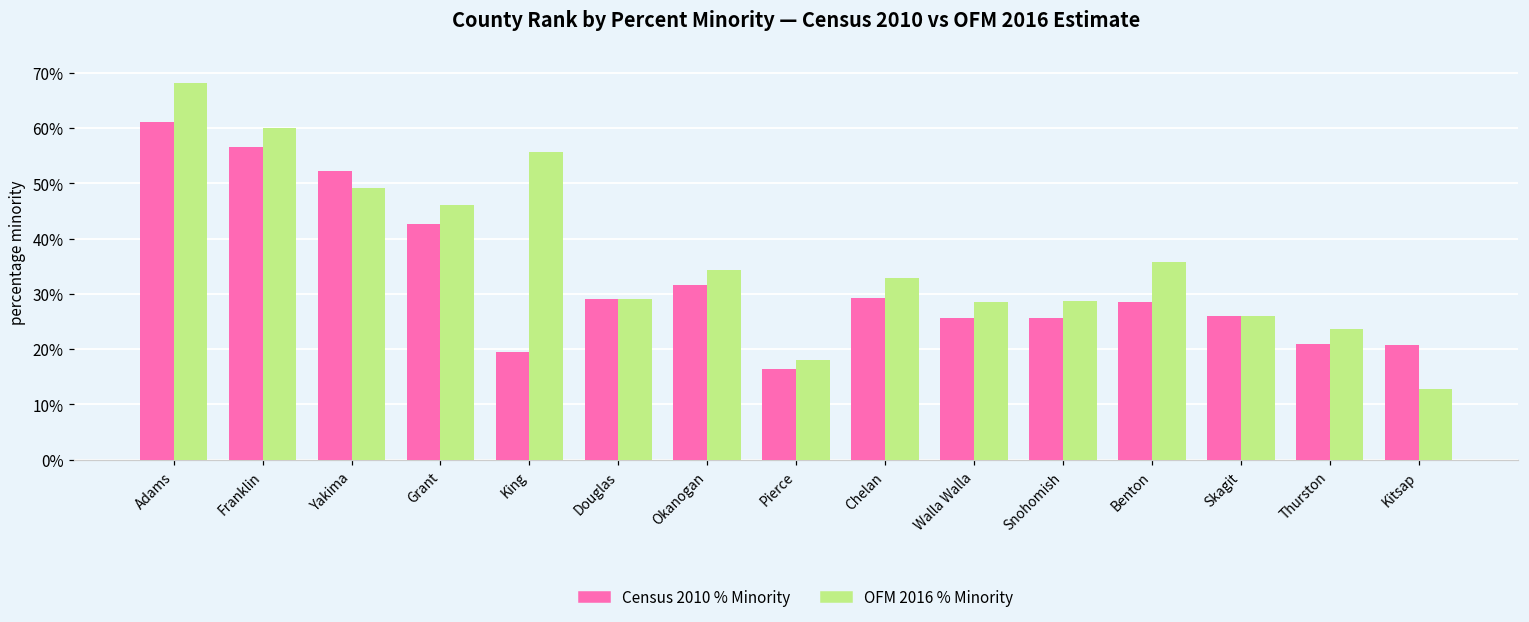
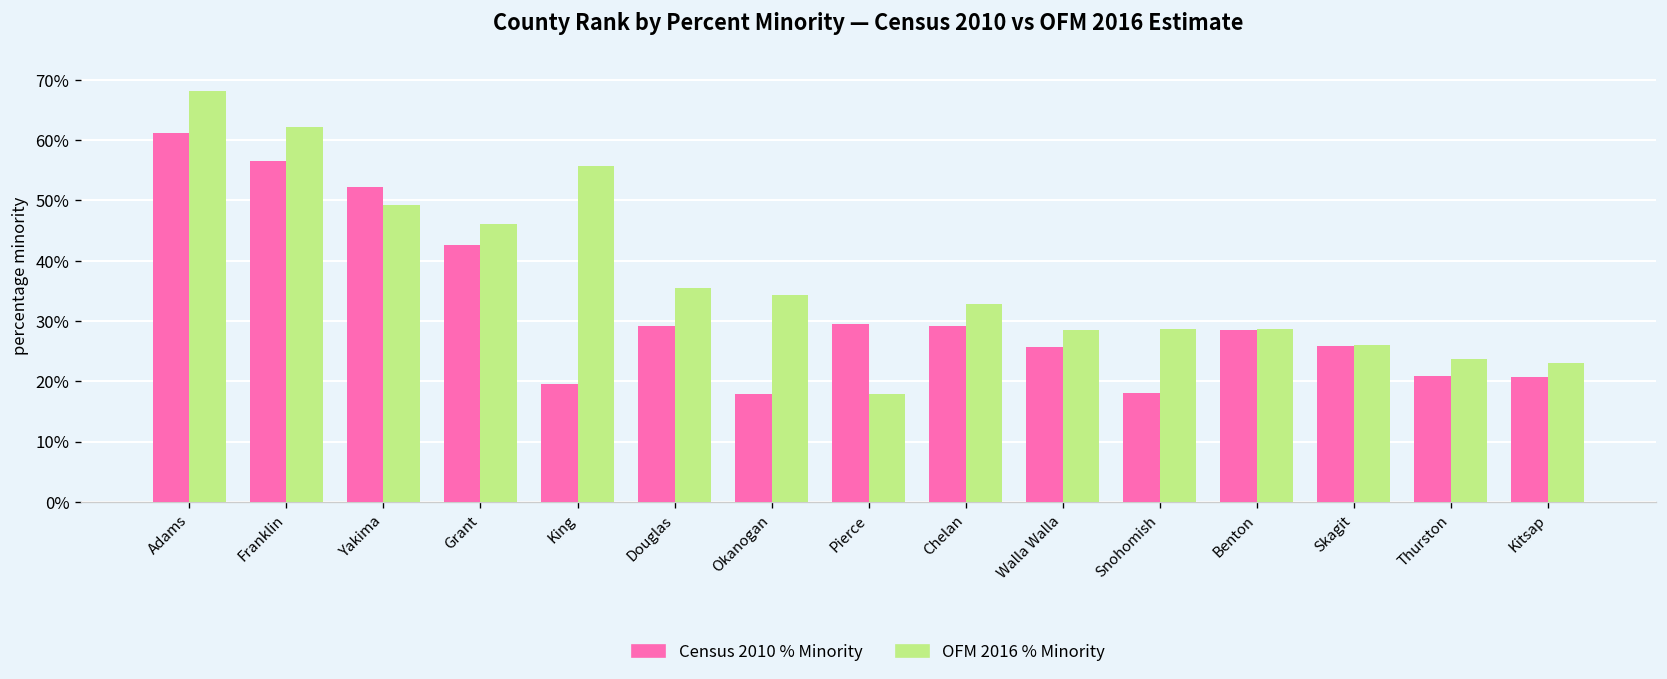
  {
    "Census 2010 % Minority": {
      "Adams": "61%",
      "Franklin": "57%",
      "Yakima": "52%",
      "Grant": "43%",
      "King": "20%",
      "Douglas": "29%",
-     "Okanogan": "32%",
-     "Pierce": "16%",
+     "Okanogan": "18%",
+     "Pierce": "30%",
      "Chelan": "29%",
      "Walla Walla": "26%",
-     "Snohomish": "26%",
+     "Snohomish": "18%",
      "Benton": "29%",
      "Skagit": "26%",
      "Thurston": "21%",
      "Kitsap": "21%"
    },
    "OFM 2016 % Minority": {
      "Adams": "68%",
-     "Franklin": "60%",
+     "Franklin": "62%",
      "Yakima": "49%",
      "Grant": "46%",
      "King": "56%",
-     "Douglas": "29%",
+     "Douglas": "36%",
      "Okanogan": "34%",
      "Pierce": "18%",
      "Chelan": "33%",
      "Walla Walla": "29%",
      "Snohomish": "29%",
-     "Benton": "36%",
+     "Benton": "29%",
      "Skagit": "26%",
      "Thurston": "24%",
-     "Kitsap": "13%"
+     "Kitsap": "23%"
    }
  }
